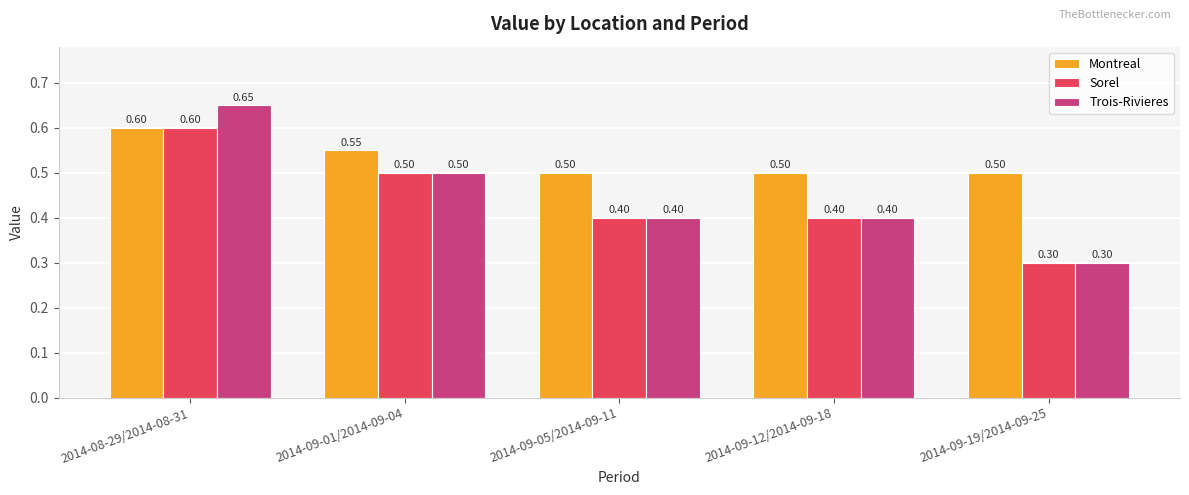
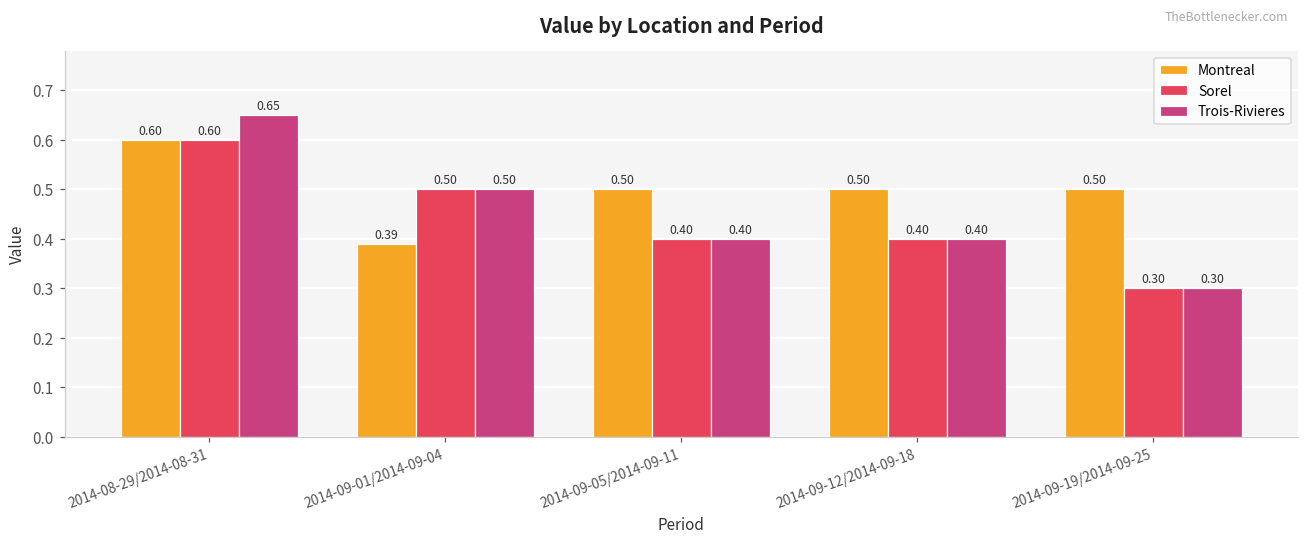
  {
    "Montreal": {
      "2014-08-29/2014-08-31": 0.60,
-     "2014-09-01/2014-09-04": 0.55,
+     "2014-09-01/2014-09-04": 0.39,
      "2014-09-05/2014-09-11": 0.50,
      "2014-09-12/2014-09-18": 0.50,
      "2014-09-19/2014-09-25": 0.50
    }
  }
